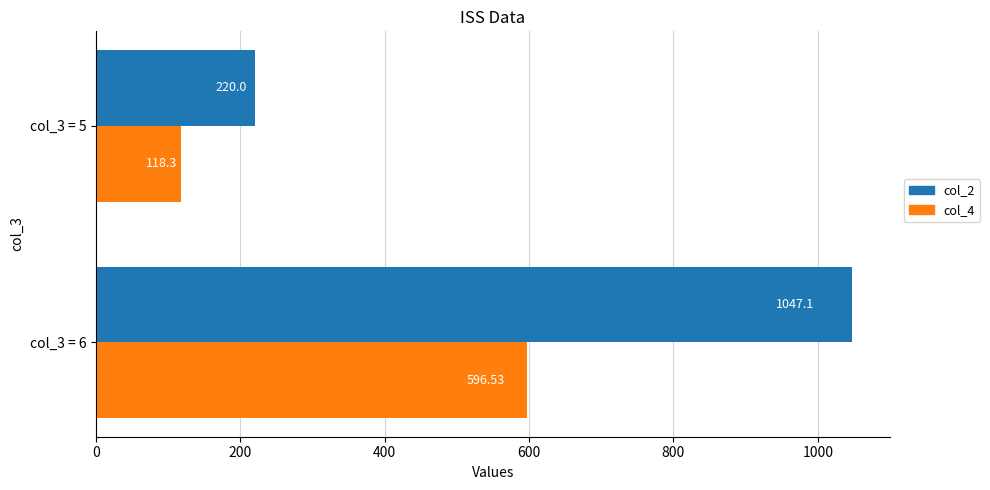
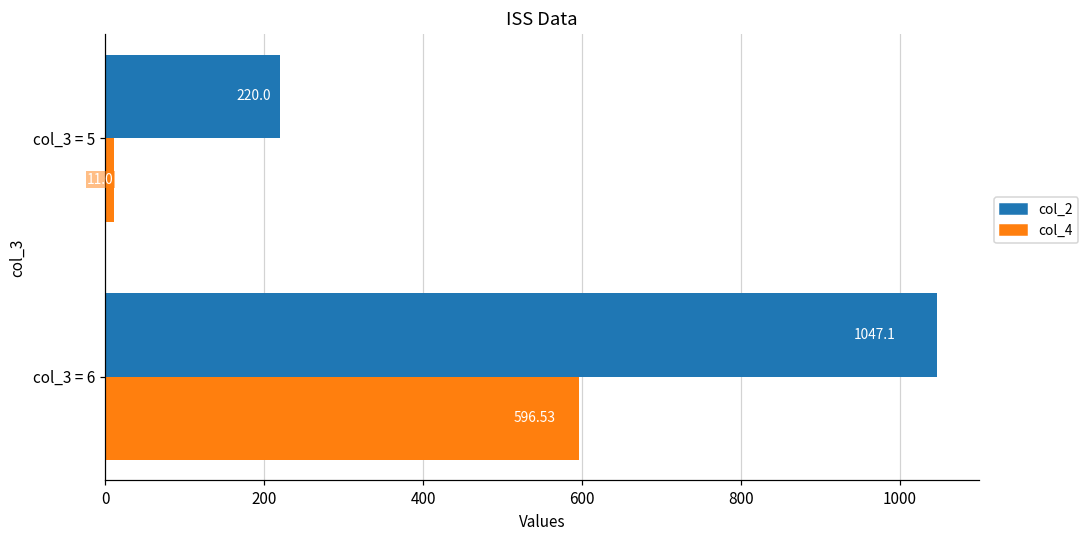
  {
    "col_4": {
-     "col_3 = 5": 118.3
+     "col_3 = 5": 11.0
    }
  }
